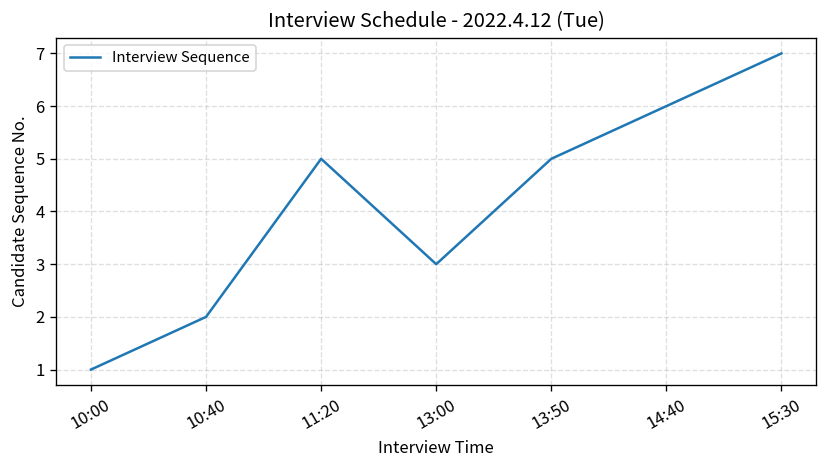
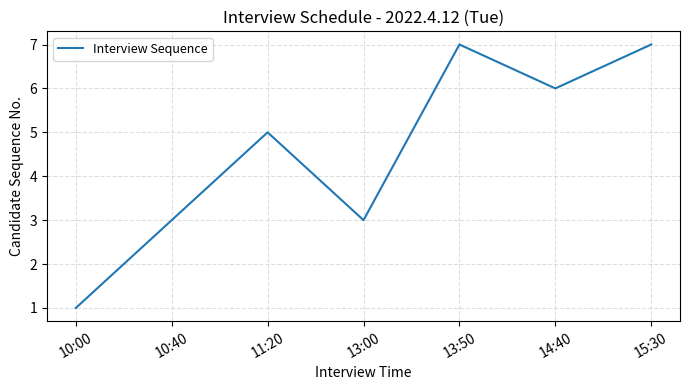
  {
    "10:00": 1,
-   "10:40": 2,
+   "10:40": 3,
    "11:20": 5,
    "13:00": 3,
-   "13:50": 5,
+   "13:50": 7,
    "14:40": 6,
    "15:30": 7
  }
